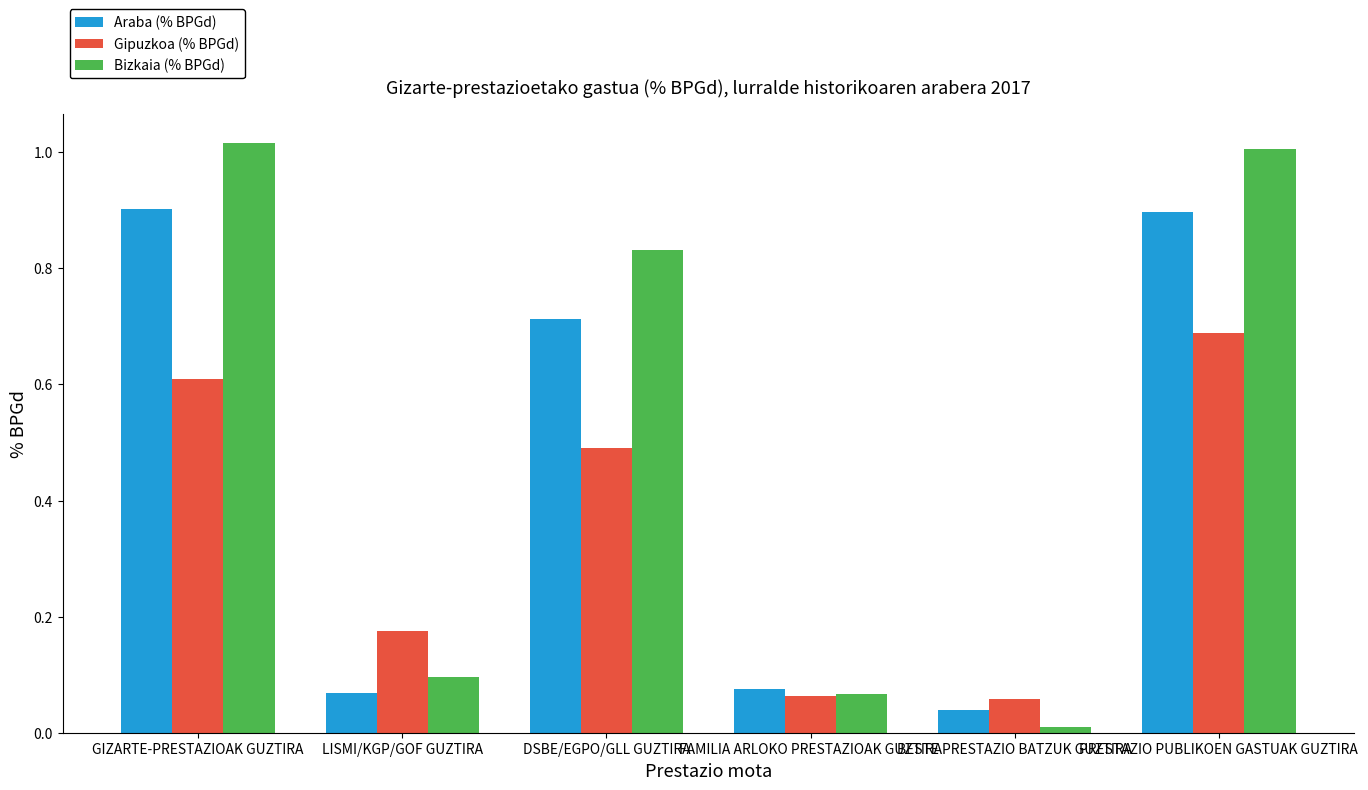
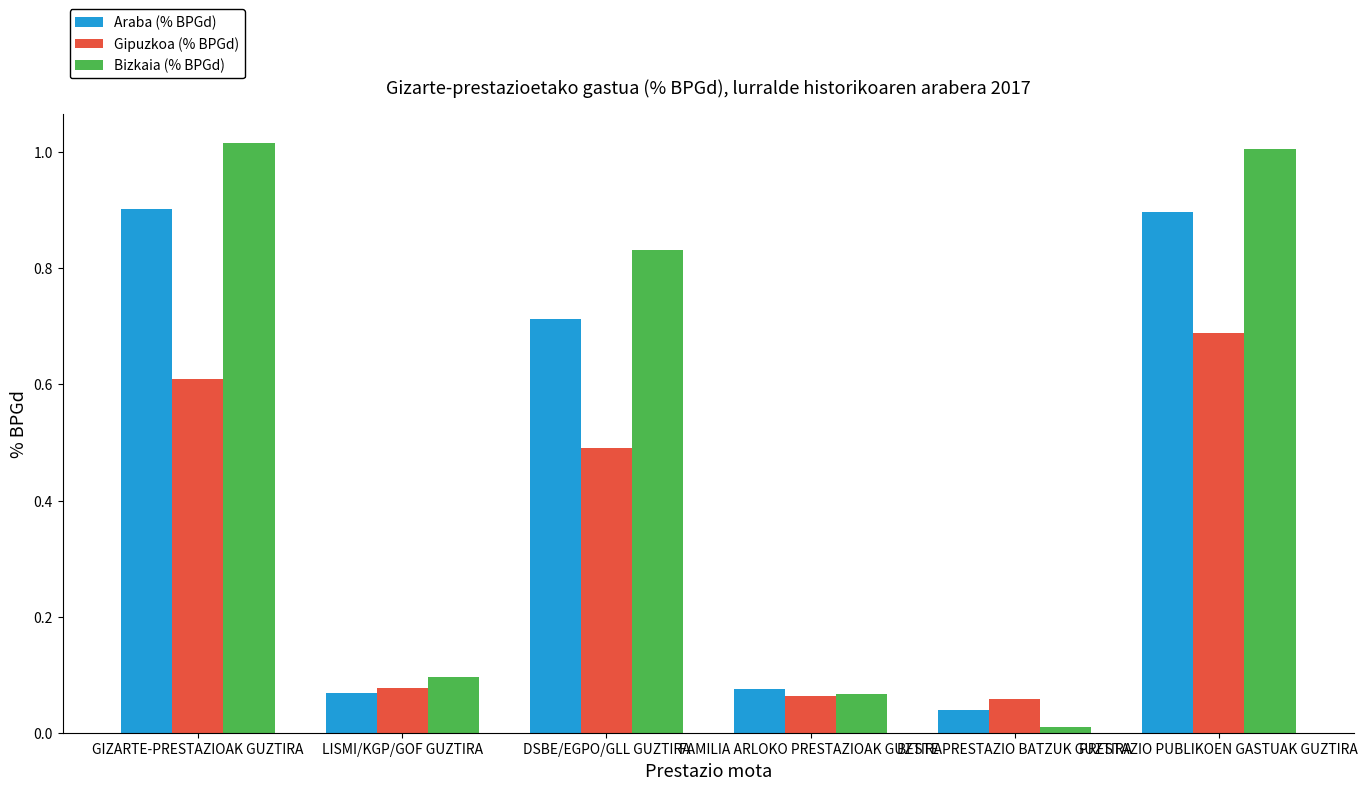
  {
    "Gipuzkoa (% BPGd)": {
      "GIZARTE-PRESTAZIOAK GUZTIRA": 0.61,
-     "LISMI/KGP/GOF GUZTIRA": 0.18,
+     "LISMI/KGP/GOF GUZTIRA": 0.08,
      "DSBE/EGPO/GLL GUZTIRA": 0.49
    }
  }
